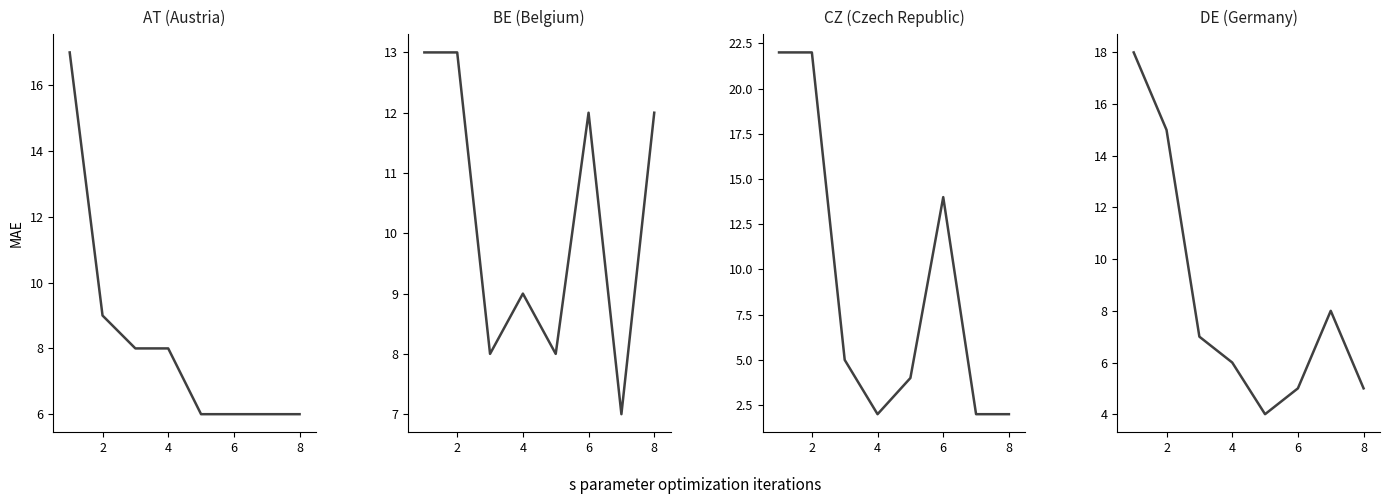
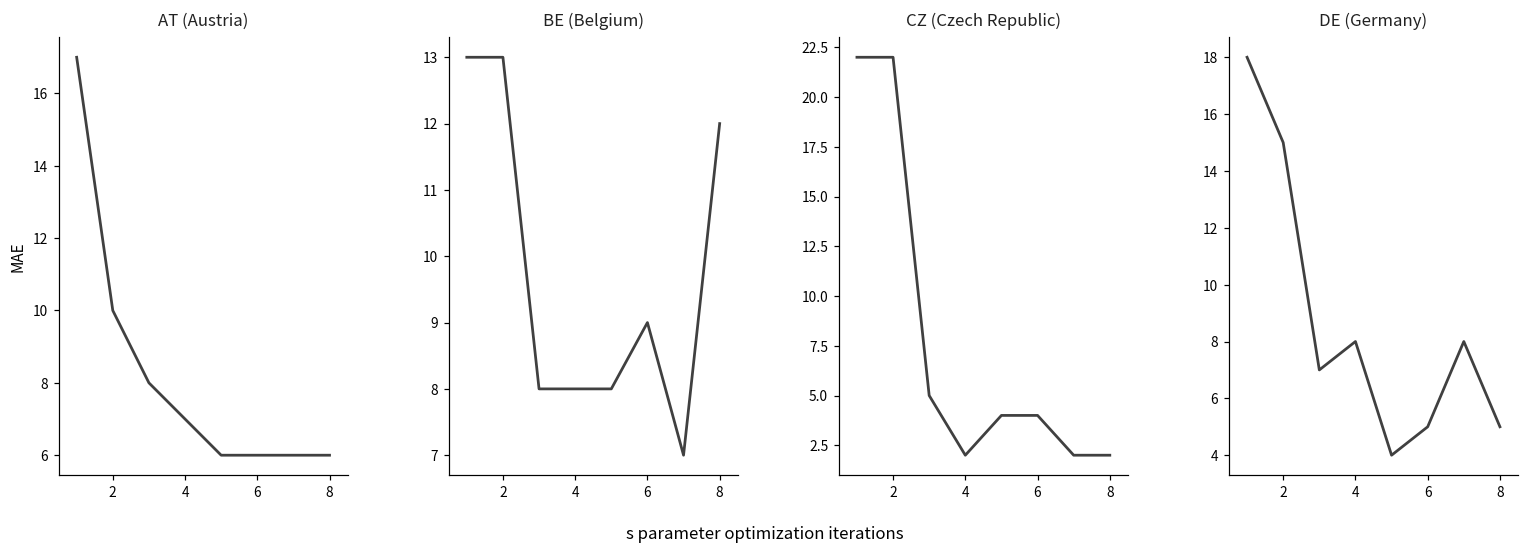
  {
    "AT (Austria)": {
-     "2": 9,
-     "4": 8,
+     "2": 10,
+     "4": 7,
      "6": 6,
      "8": 6
    },
    "BE (Belgium)": {
      "2": 13,
-     "4": 9,
-     "6": 12,
+     "4": 8,
+     "6": 9,
      "8": 12
    },
    "CZ (Czech Republic)": {
      "2": 22,
      "4": 2,
-     "6": 14,
+     "6": 4,
      "8": 2
    },
    "DE (Germany)": {
      "2": 15,
-     "4": 6,
+     "4": 8,
      "6": 5,
      "8": 5
    }
  }
